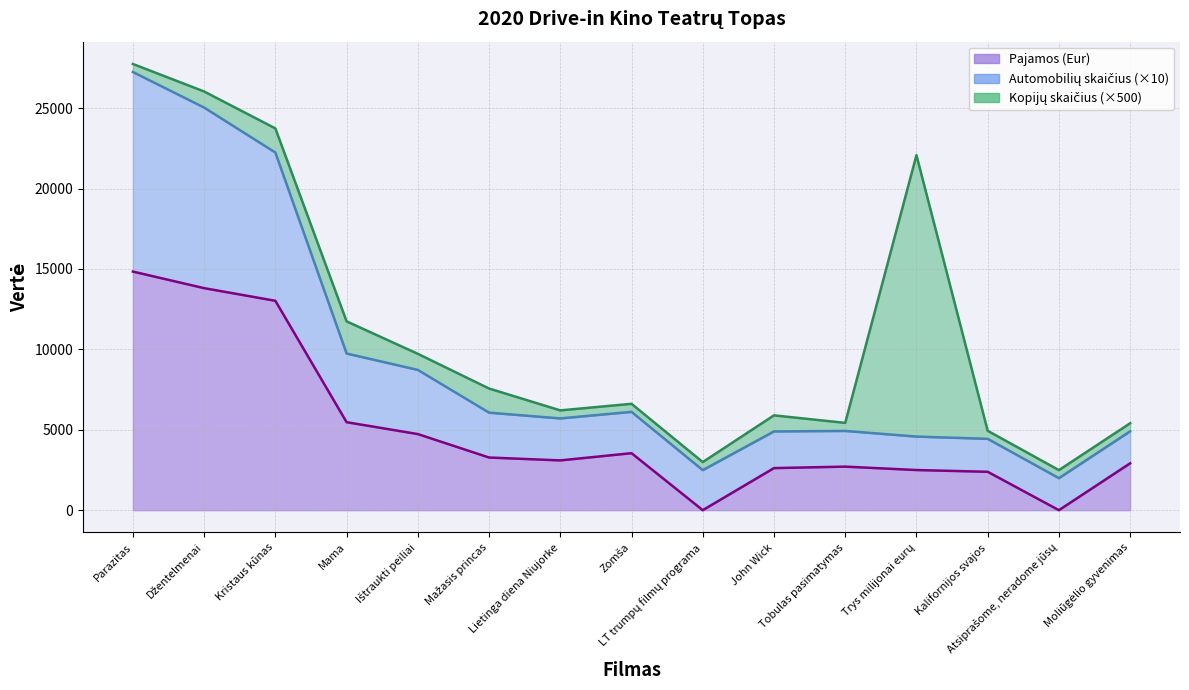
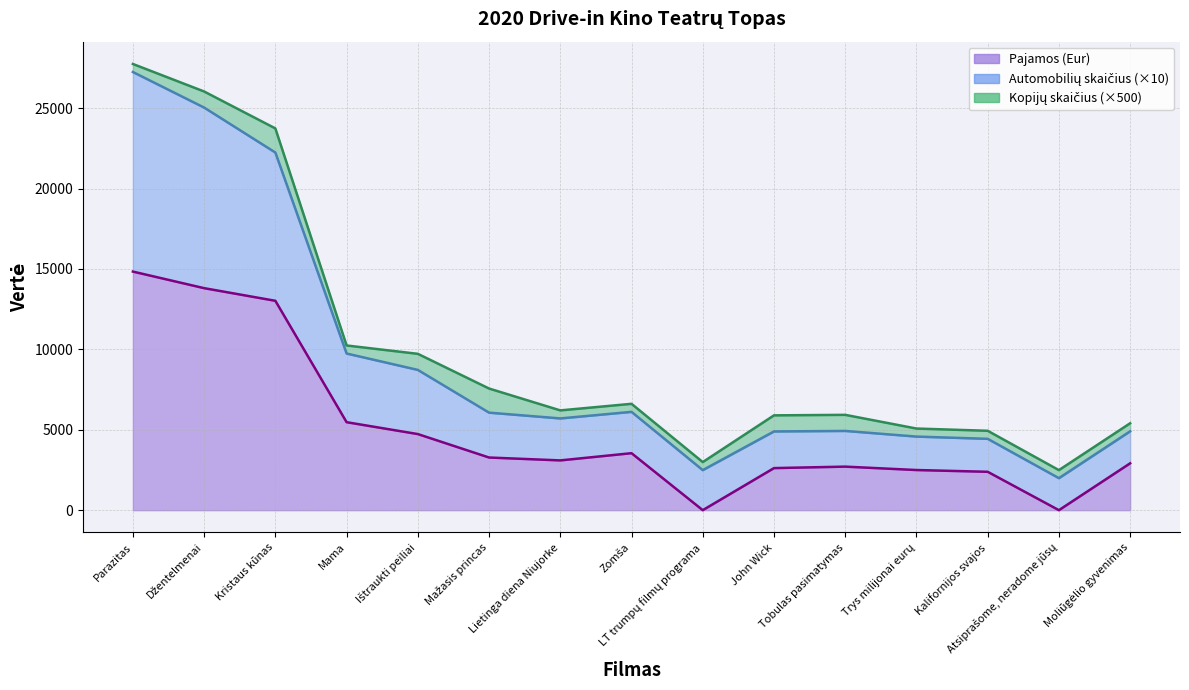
  {
    "Kopijų skaičius (×500)": {
      "Parazitas": 500,
      "Džentelmenai": 1000,
      "Kristaus kūnas": 1500,
-     "Mama": 2000,
+     "Mama": 500,
      "Ištraukti peiliai": 1000,
      "Mažasis princas": 1500,
      "Lietinga diena Niujorke": 500,
      "Zomša": 500,
      "LT trumpų filmų programa": 500,
      "John Wick": 1000,
-     "Tobulas pasimatymas": 500,
-     "Trys milijonai eurų": 17500,
+     "Tobulas pasimatymas": 1000,
+     "Trys milijonai eurų": 500,
      "Kalifornijos svajos": 500,
      "Atsiprašome, neradome jūsų": 500,
      "Moliūgėlio gyvenimas": 500
    }
  }
